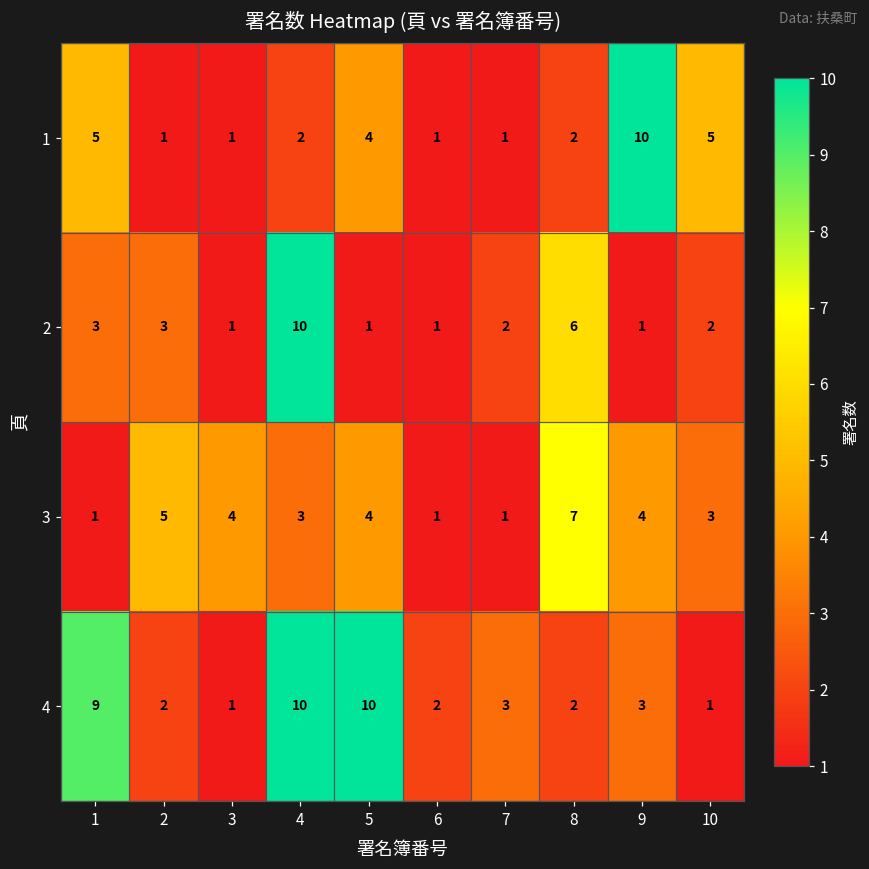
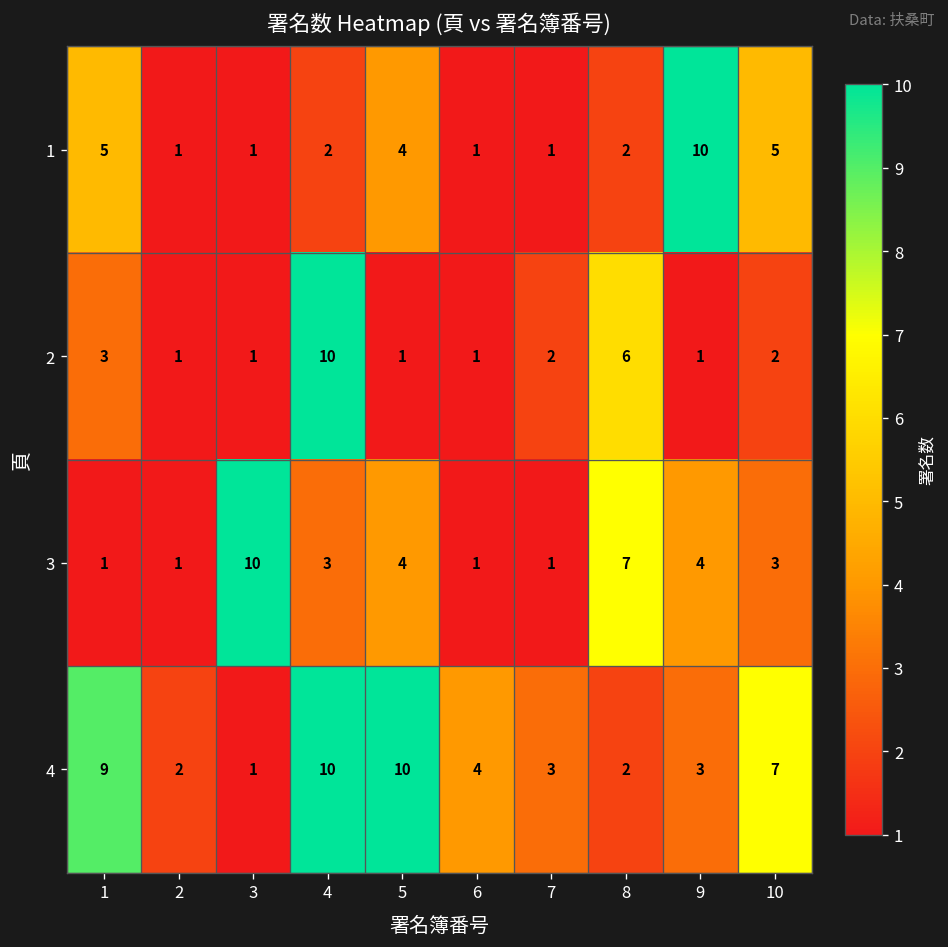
  {
    "1": {
      "1": 5,
      "2": 1,
      "3": 1,
      "4": 2,
      "5": 4,
      "6": 1,
      "7": 1,
      "8": 2,
      "9": 10,
      "10": 5
    },
    "2": {
      "1": 3,
-     "2": 3,
+     "2": 1,
      "3": 1,
      "4": 10,
      "5": 1,
      "6": 1,
      "7": 2,
      "8": 6,
      "9": 1,
      "10": 2
    },
    "3": {
      "1": 1,
-     "2": 5,
-     "3": 4,
+     "2": 1,
+     "3": 10,
      "4": 3,
      "5": 4,
      "6": 1,
      "7": 1,
      "8": 7,
      "9": 4,
      "10": 3
    },
    "4": {
      "1": 9,
      "2": 2,
      "3": 1,
      "4": 10,
      "5": 10,
-     "6": 2,
+     "6": 4,
      "7": 3,
      "8": 2,
      "9": 3,
-     "10": 1
+     "10": 7
    }
  }
